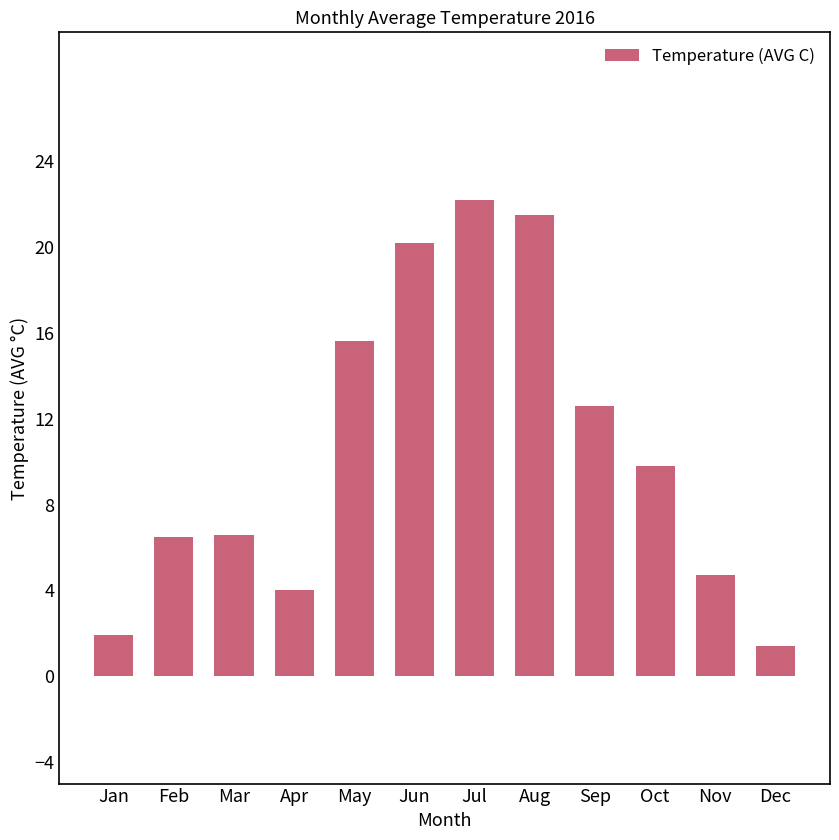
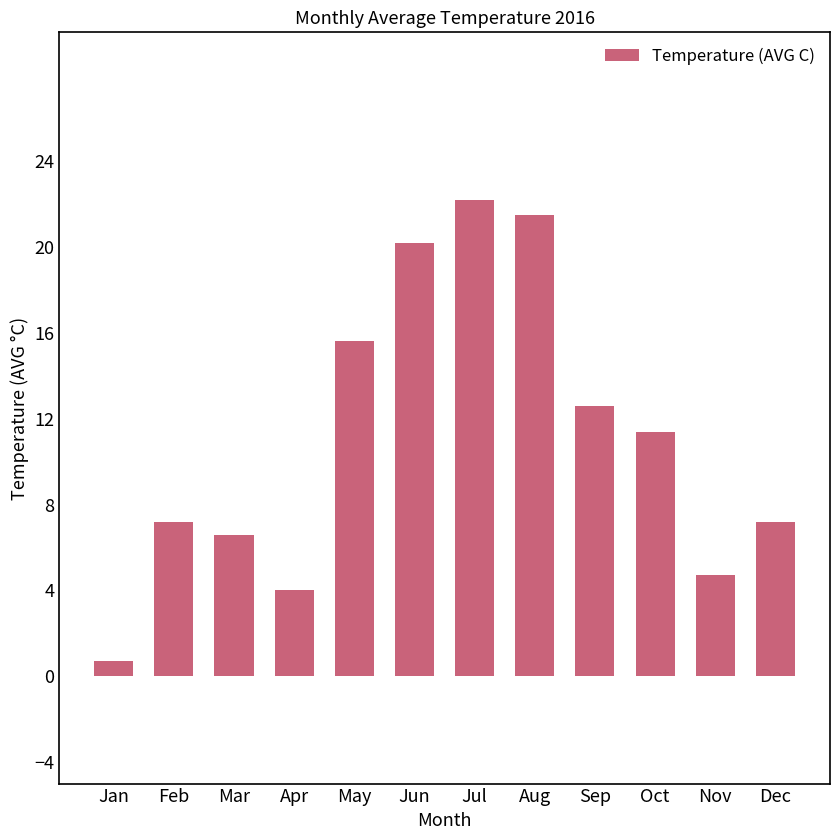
  {
-   "Jan": 1.9,
-   "Feb": 6.5,
+   "Jan": 0.7,
+   "Feb": 7.2,
    "Mar": 6.6,
    "Apr": 4.0,
    "May": 15.6,
    "Jun": 20.2,
    "Jul": 22.2,
    "Aug": 21.5,
    "Sep": 12.6,
-   "Oct": 9.8,
+   "Oct": 11.4,
    "Nov": 4.7,
-   "Dec": 1.4
+   "Dec": 7.2
  }
